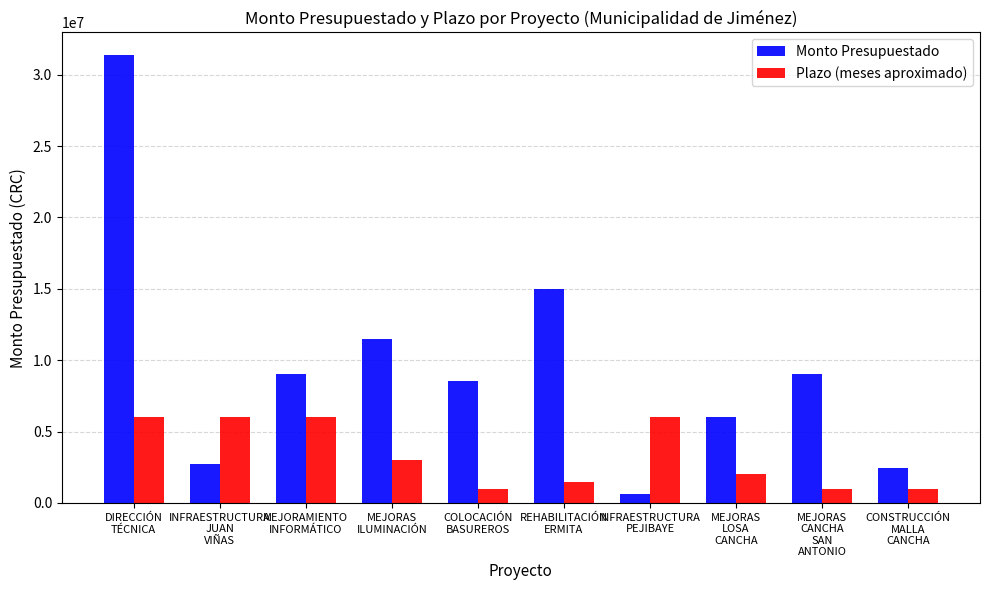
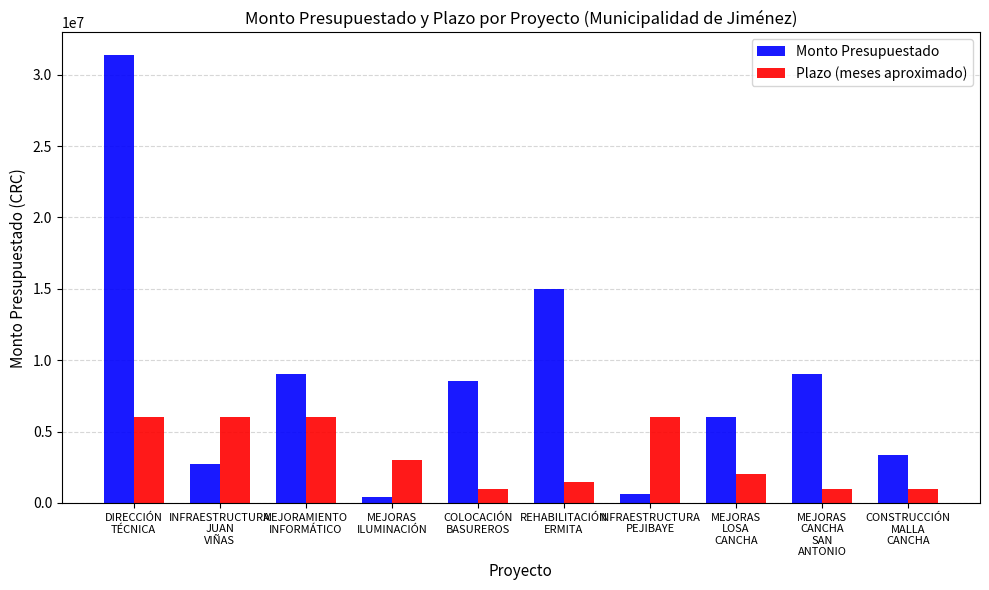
  {
    "Monto Presupuestado": {
      "DIRECCIÓN TÉCNICA": 31400000,
      "INFRAESTRUCTURA JUAN VIÑAS": 2800000,
      "MEJORAMIENTO INFORMÁTICO": 9000000,
-     "MEJORAS ILUMINACIÓN": 11500000,
+     "MEJORAS ILUMINACIÓN": 400000,
      "COLOCACIÓN BASUREROS": 8600000,
      "REHABILITACIÓN ERMITA": 15000000,
      "INFRAESTRUCTURA PEJIBAYE": 600000,
      "MEJORAS LOSA CANCHA": 6000000,
      "MEJORAS CANCHA SAN ANTONIO": 9000000,
-     "CONSTRUCCIÓN MALLA CANCHA": 2500000
+     "CONSTRUCCIÓN MALLA CANCHA": 3300000
    },
    "Plazo (meses aproximado)": {
      "DIRECCIÓN TÉCNICA": 6000000,
      "INFRAESTRUCTURA JUAN VIÑAS": 6000000,
      "MEJORAMIENTO INFORMÁTICO": 6000000,
      "MEJORAS ILUMINACIÓN": 3000000,
      "COLOCACIÓN BASUREROS": 1000000,
      "REHABILITACIÓN ERMITA": 1500000,
      "INFRAESTRUCTURA PEJIBAYE": 6000000,
      "MEJORAS LOSA CANCHA": 2000000,
      "MEJORAS CANCHA SAN ANTONIO": 1000000,
      "CONSTRUCCIÓN MALLA CANCHA": 1000000
    }
  }
